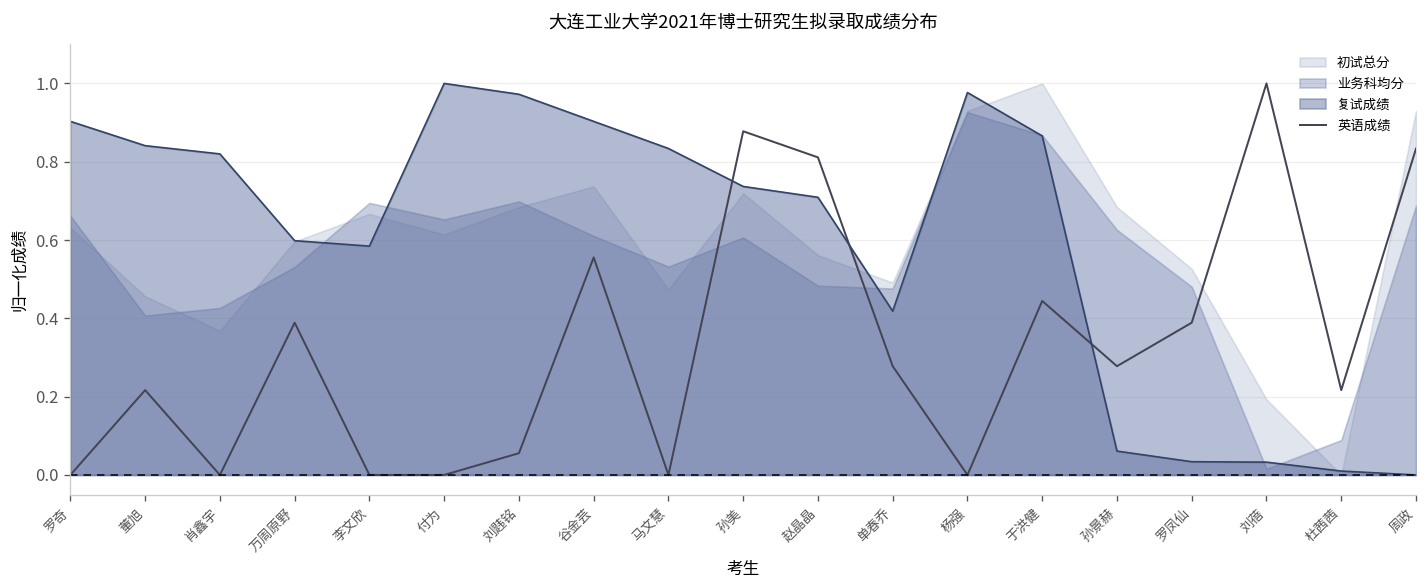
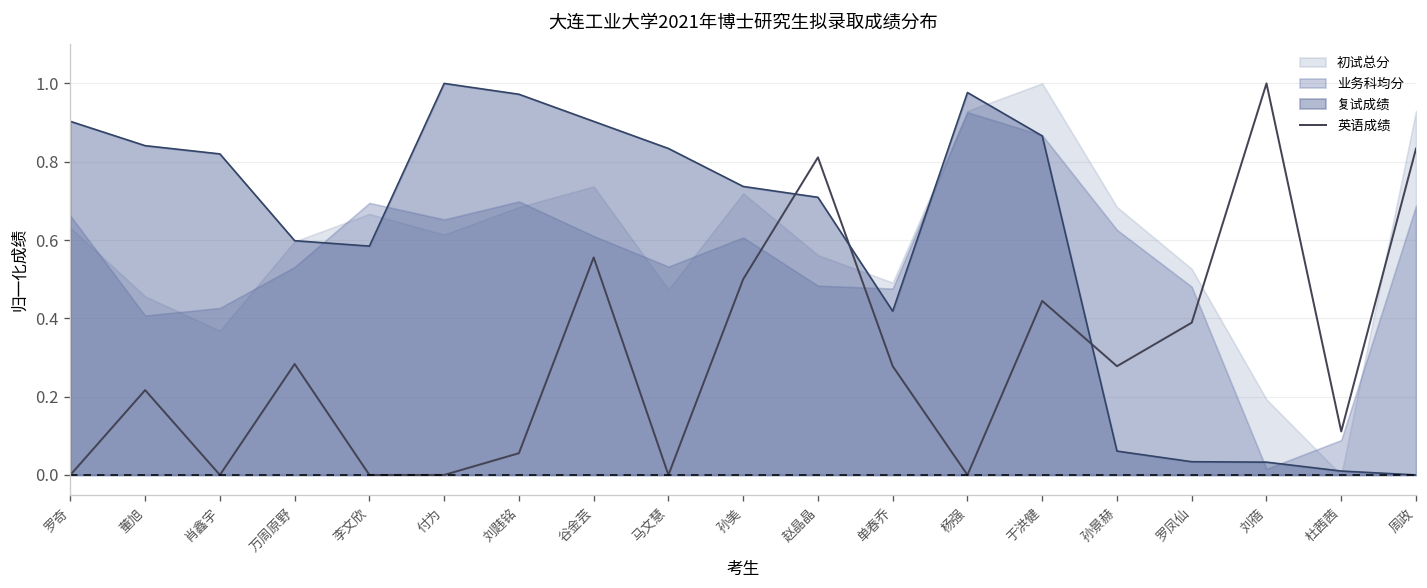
  {
    "英语成绩": {
      "罗奇": 0.00,
      "董旭": 0.22,
      "肖鑫宇": 0.00,
-     "万周原野": 0.39,
+     "万周原野": 0.28,
      "李文欣": 0.00,
      "付为": 0.00,
      "刘韪铭": 0.06,
      "谷金芸": 0.56,
      "马文慧": 0.00,
-     "孙美": 0.88,
+     "孙美": 0.50,
      "赵晶晶": 0.81,
      "单春乔": 0.28,
      "杨强": 0.00,
      "于洪健": 0.44,
      "孙景赫": 0.28,
      "罗凤仙": 0.39,
      "刘蓓": 1.00,
-     "杜茜茜": 0.22,
+     "杜茜茜": 0.11,
      "周政": 0.83
    }
  }
